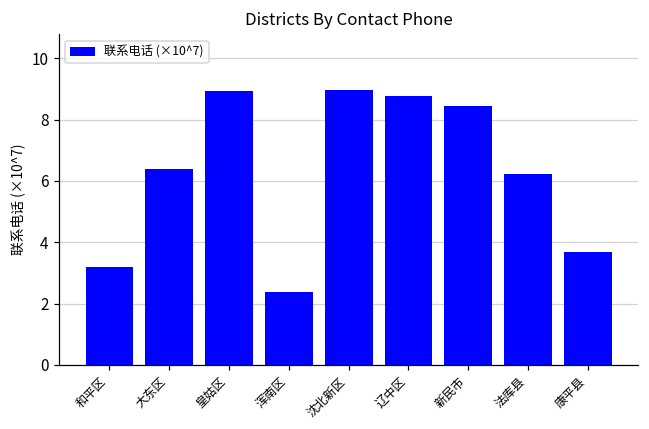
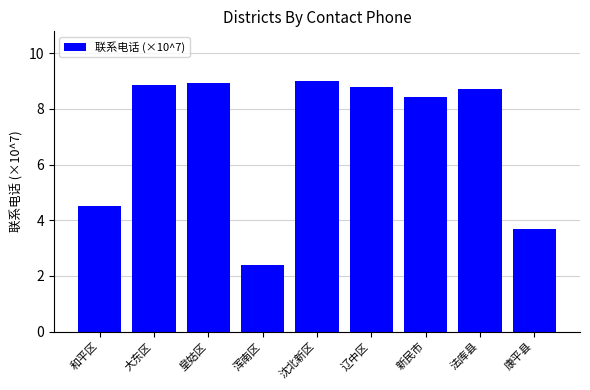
  {
-   "和平区": 3.2,
-   "大东区": 6.4,
+   "和平区": 4.5,
+   "大东区": 8.9,
    "皇姑区": 8.9,
    "浑南区": 2.4,
    "沈北新区": 9.0,
    "辽中区": 8.8,
    "新民市": 8.4,
-   "法库县": 6.2,
+   "法库县": 8.7,
    "康平县": 3.7
  }
